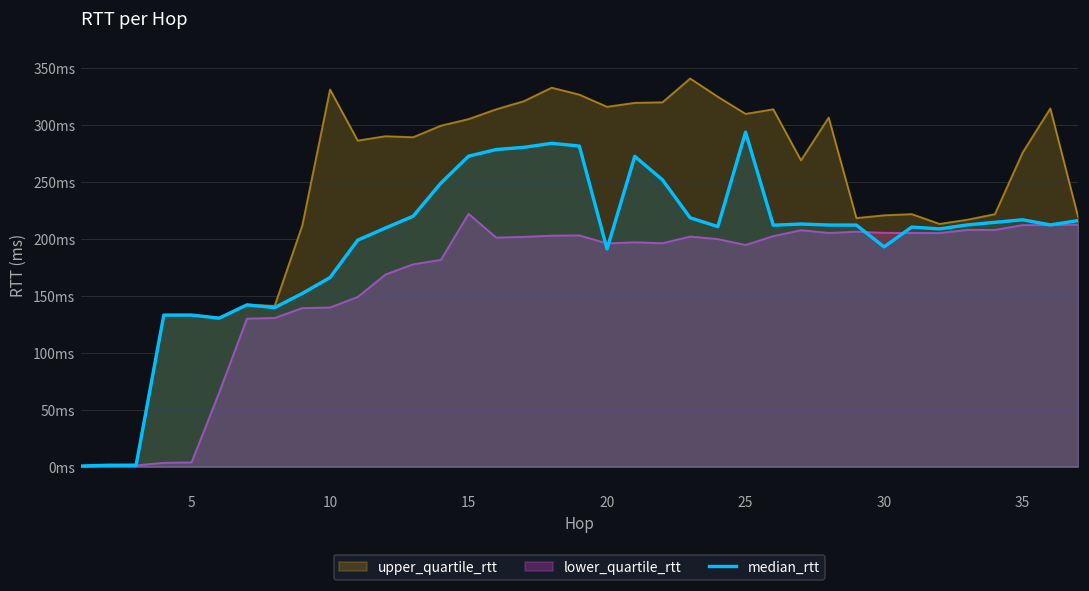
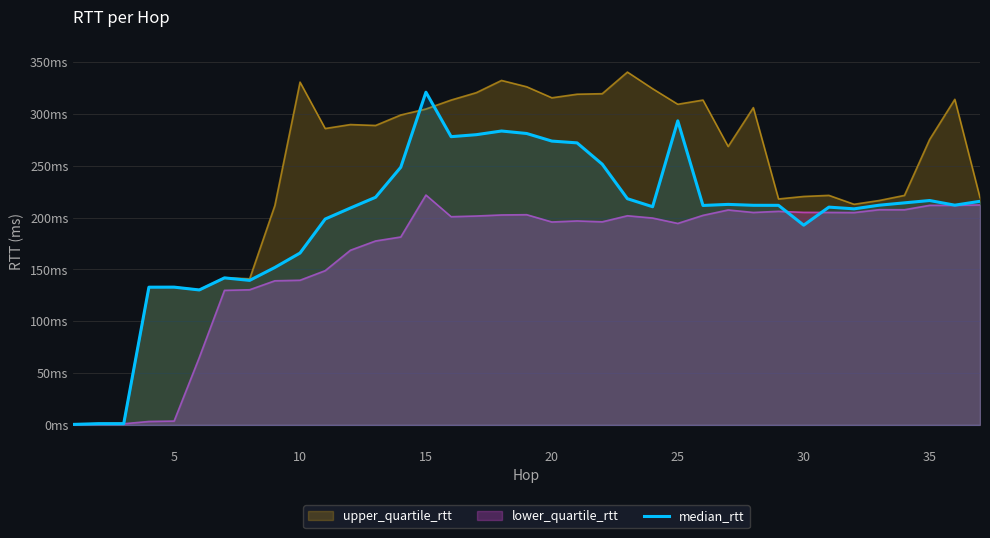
  {
    "upper_quartile_rtt": {
      "10": "331ms",
      "15": "305ms",
      "20": "316ms",
      "25": "309ms",
      "30": "220ms",
      "35": "276ms"
    },
    "lower_quartile_rtt": {
      "5": "4ms",
      "10": "140ms",
      "15": "222ms",
      "20": "196ms",
      "25": "194ms",
      "30": "205ms",
      "35": "212ms"
    },
    "median_rtt": {
      "10": "166ms",
-     "15": "272ms",
-     "20": "191ms",
+     "15": "321ms",
+     "20": "274ms",
      "25": "293ms",
      "30": "193ms",
      "35": "217ms"
    }
  }
